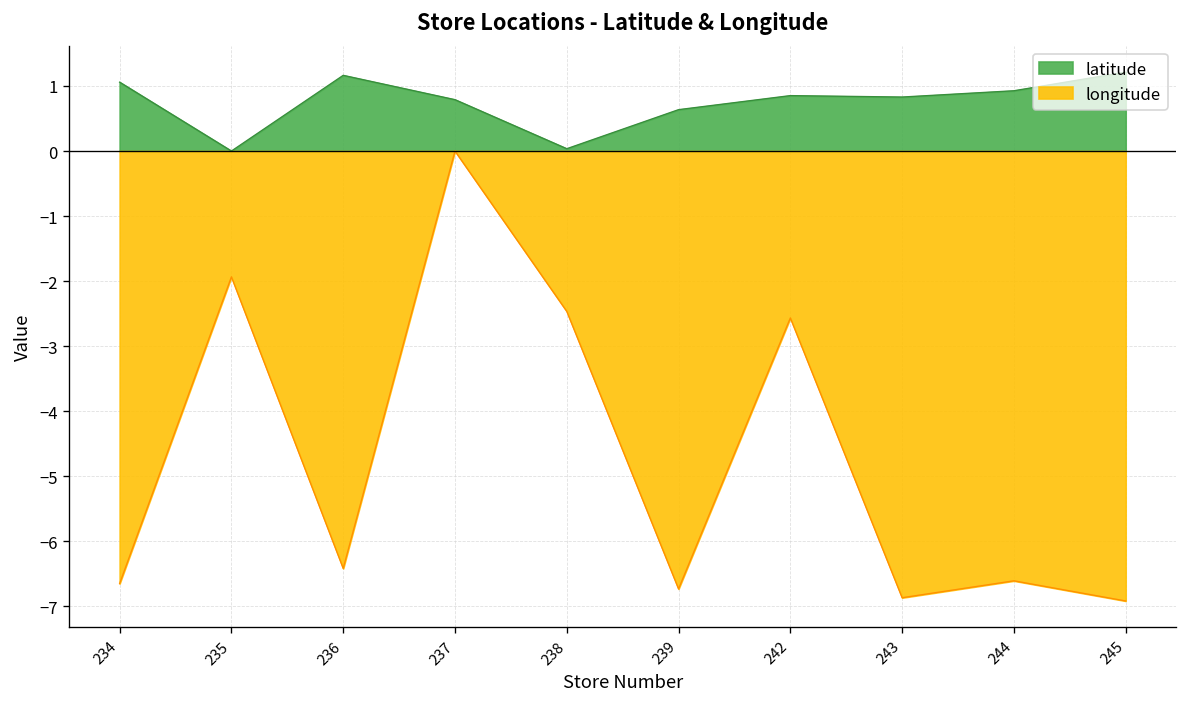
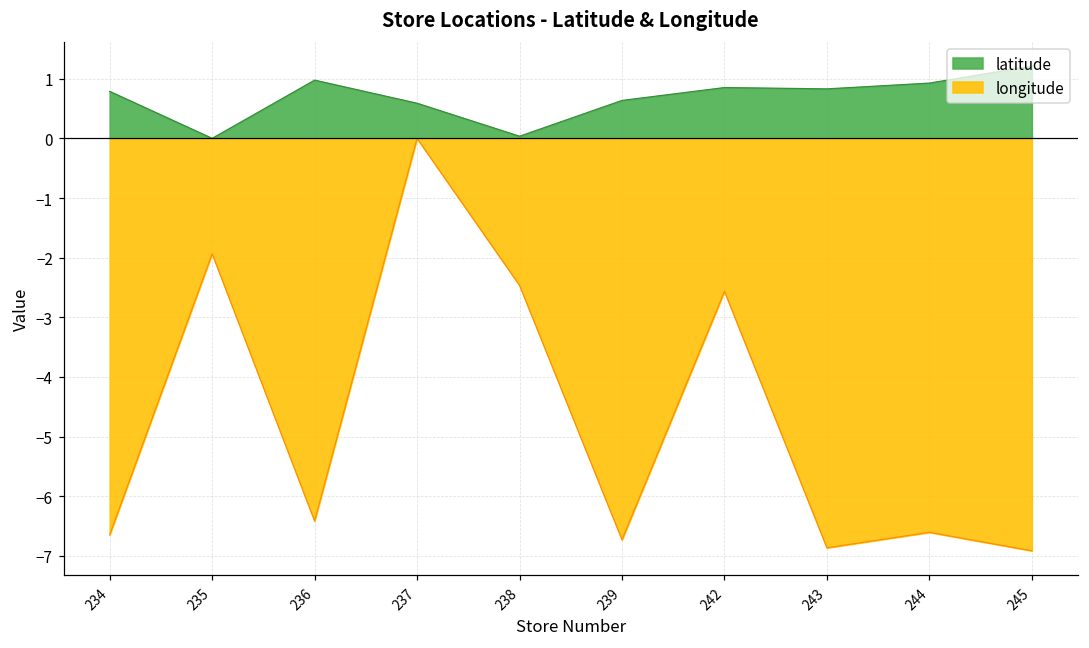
  {
    "latitude": {
-     "234": 1.1,
-     "236": 1.2,
-     "237": 0.8,
+     "234": 0.8,
+     "236": 1.0,
+     "237": 0.6,
      "239": 0.6,
      "242": 0.9,
      "243": 0.8,
      "244": 0.9
    }
  }
